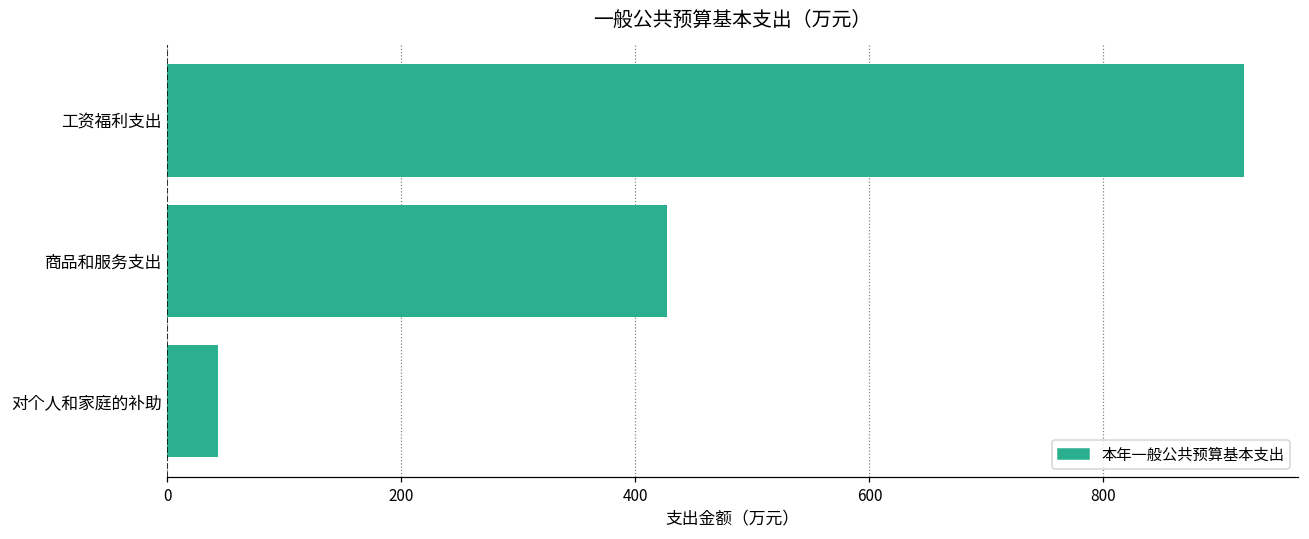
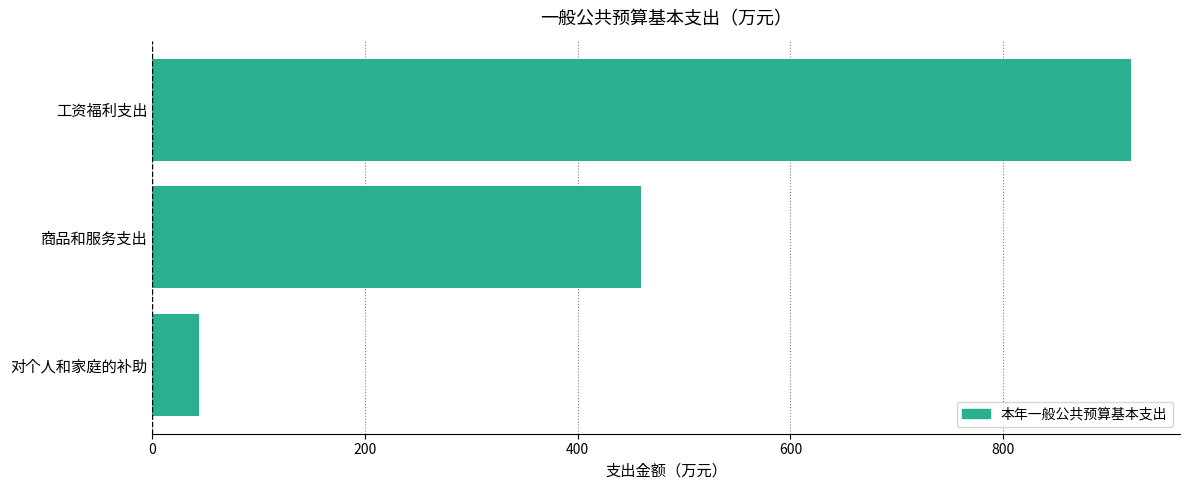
  {
    "工资福利支出": 920,
-   "商品和服务支出": 427,
+   "商品和服务支出": 459,
    "对个人和家庭的补助": 44
  }
